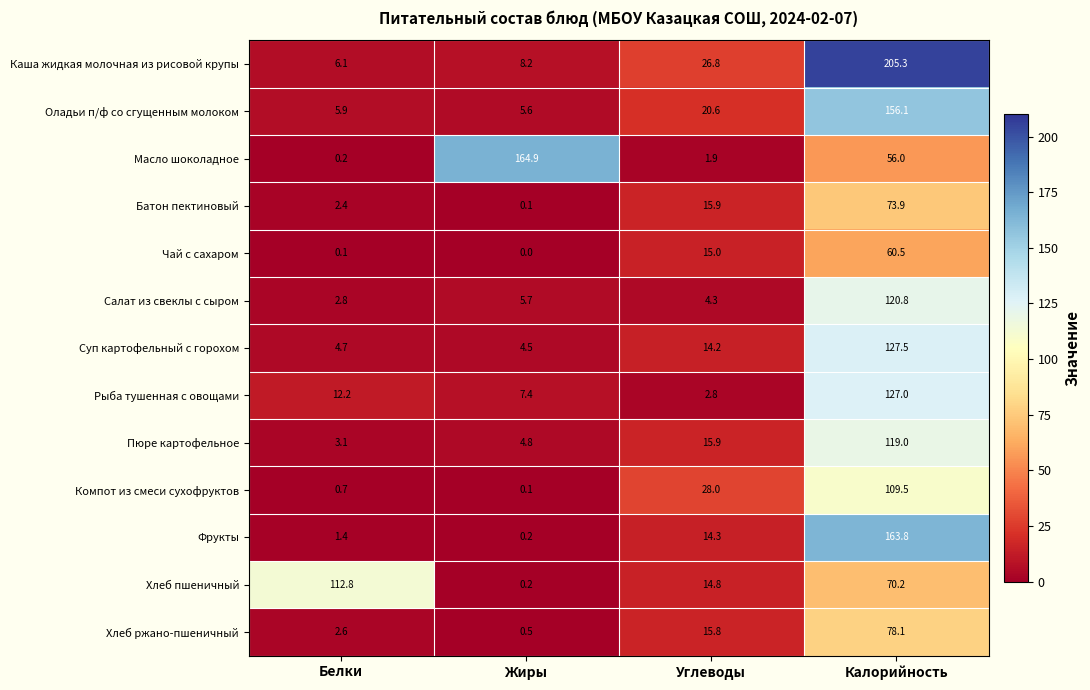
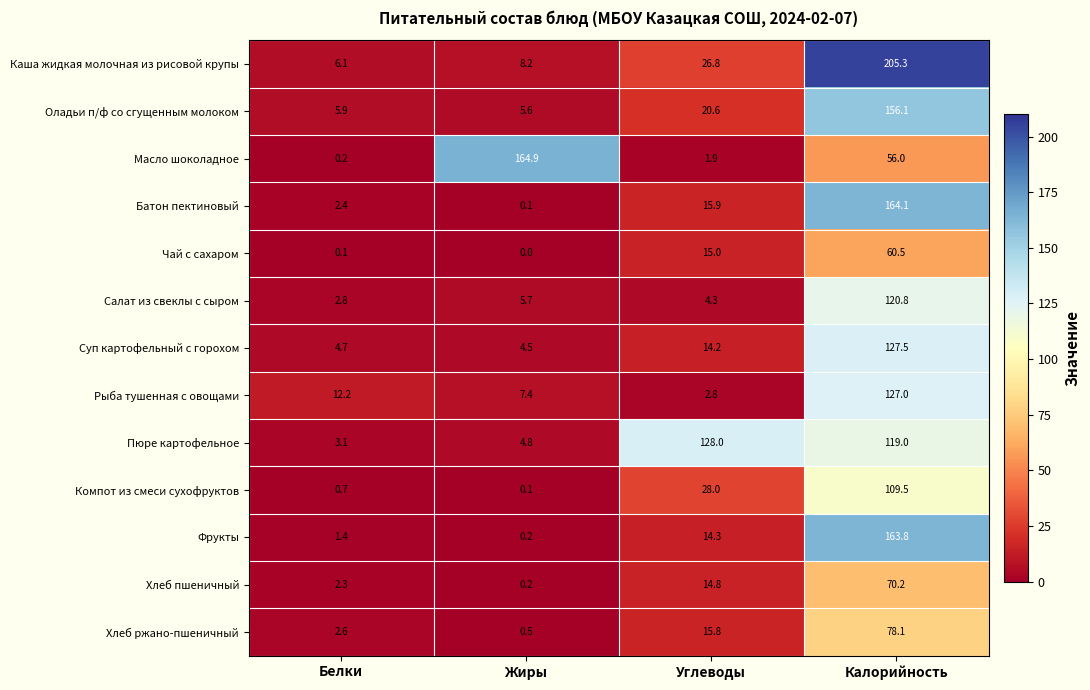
  {
    "Каша жидкая молочная из рисовой крупы": {
      "Белки": 6.1,
      "Жиры": 8.2,
      "Углеводы": 26.8,
      "Калорийность": 205.3
    },
    "Оладьи п/ф со сгущенным молоком": {
      "Белки": 5.9,
      "Жиры": 5.6,
      "Углеводы": 20.6,
      "Калорийность": 156.1
    },
    "Масло шоколадное": {
      "Белки": 0.2,
      "Жиры": 164.9,
      "Углеводы": 1.9,
      "Калорийность": 56.0
    },
    "Батон пектиновый": {
      "Белки": 2.4,
      "Жиры": 0.1,
      "Углеводы": 15.9,
-     "Калорийность": 73.9
+     "Калорийность": 164.1
    },
    "Чай с сахаром": {
      "Белки": 0.1,
      "Жиры": 0.0,
      "Углеводы": 15.0,
      "Калорийность": 60.5
    },
    "Салат из свеклы с сыром": {
      "Белки": 2.8,
      "Жиры": 5.7,
      "Углеводы": 4.3,
      "Калорийность": 120.8
    },
    "Суп картофельный с горохом": {
      "Белки": 4.7,
      "Жиры": 4.5,
      "Углеводы": 14.2,
      "Калорийность": 127.5
    },
    "Рыба тушенная с овощами": {
      "Белки": 12.2,
      "Жиры": 7.4,
      "Углеводы": 2.8,
      "Калорийность": 127.0
    },
    "Пюре картофельное": {
      "Белки": 3.1,
      "Жиры": 4.8,
-     "Углеводы": 15.9,
+     "Углеводы": 128.0,
      "Калорийность": 119.0
    },
    "Компот из смеси сухофруктов": {
      "Белки": 0.7,
      "Жиры": 0.1,
      "Углеводы": 28.0,
      "Калорийность": 109.5
    },
    "Фрукты": {
      "Белки": 1.4,
      "Жиры": 0.2,
      "Углеводы": 14.3,
      "Калорийность": 163.8
    },
    "Хлеб пшеничный": {
-     "Белки": 112.8,
+     "Белки": 2.3,
      "Жиры": 0.2,
      "Углеводы": 14.8,
      "Калорийность": 70.2
    },
    "Хлеб ржано-пшеничный": {
      "Белки": 2.6,
      "Жиры": 0.5,
      "Углеводы": 15.8,
      "Калорийность": 78.1
    }
  }
